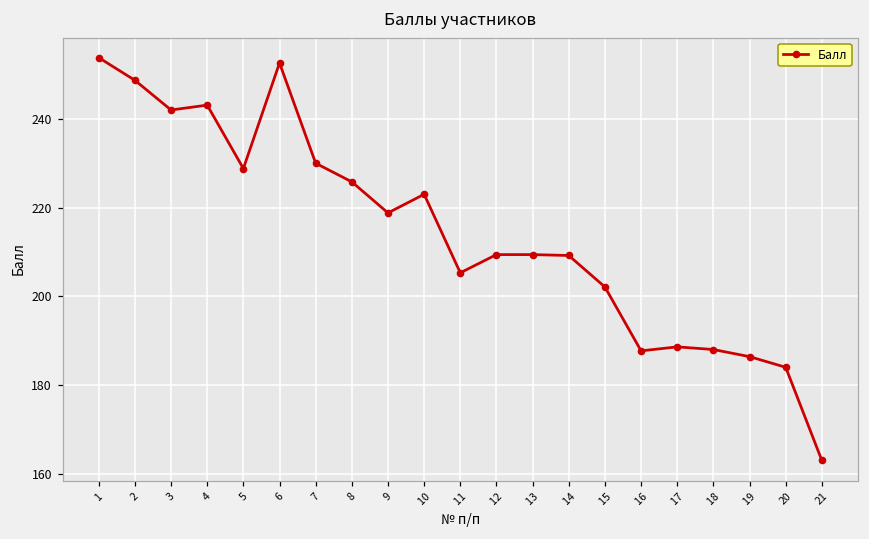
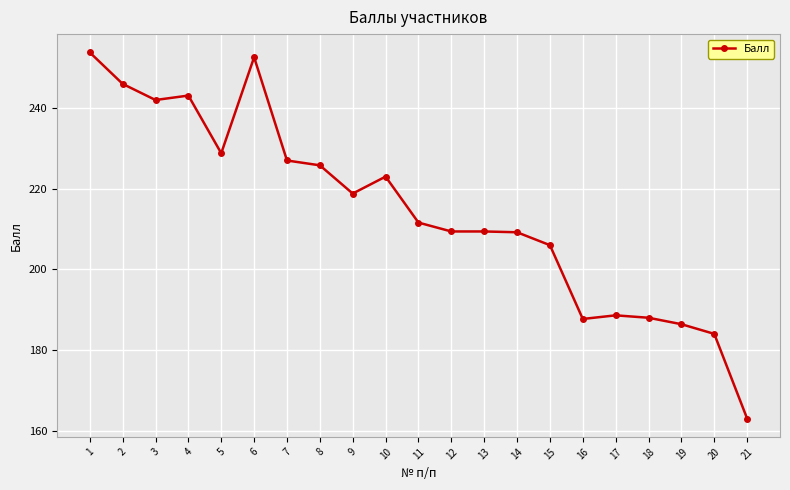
  {
    "1": 254,
-   "2": 249,
+   "2": 246,
    "3": 242,
    "4": 243,
    "5": 229,
    "6": 253,
-   "7": 230,
+   "7": 227,
    "8": 226,
    "9": 219,
    "10": 223,
-   "11": 205,
+   "11": 212,
    "12": 209,
    "13": 209,
    "14": 209,
-   "15": 202,
+   "15": 206,
    "16": 188,
    "17": 189,
    "18": 188,
    "19": 186,
    "20": 184,
    "21": 163
  }
